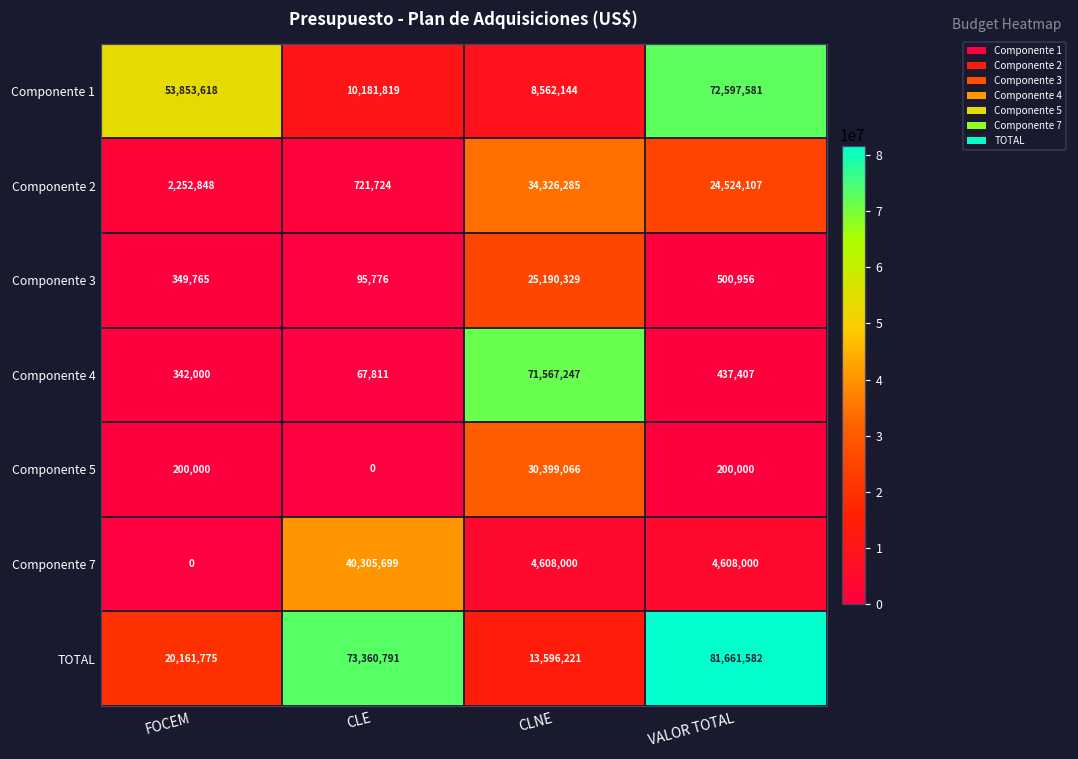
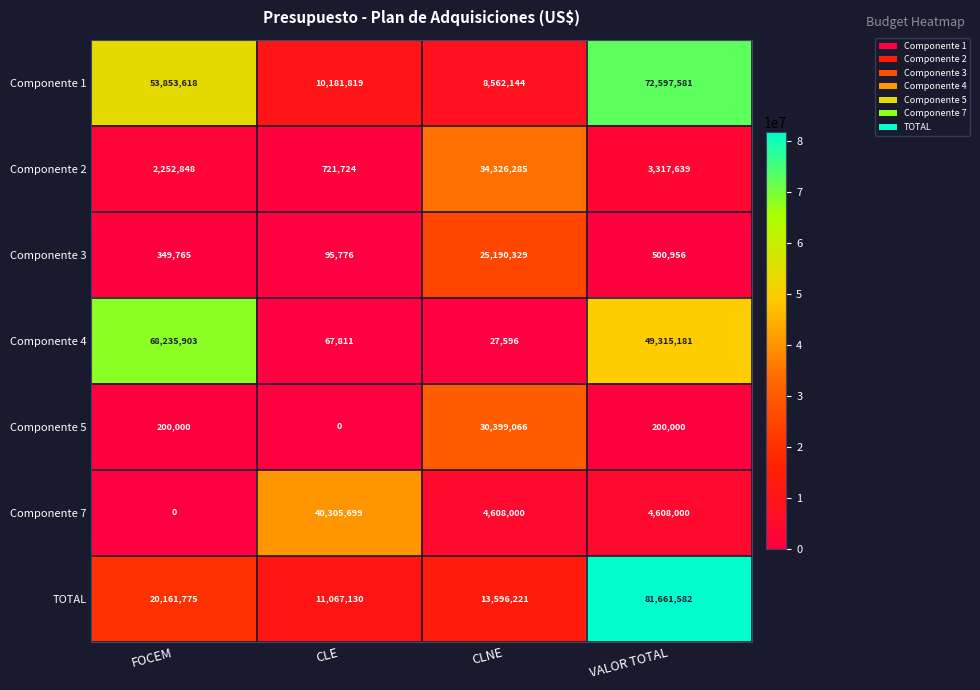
  {
    "Componente 1": {
      "FOCEM": "53,853,618",
      "CLE": "10,181,819",
      "CLNE": "8,562,144",
      "VALOR TOTAL": "72,597,581"
    },
    "Componente 2": {
      "FOCEM": "2,252,848",
      "CLE": "721,724",
      "CLNE": "34,326,285",
-     "VALOR TOTAL": "24,524,107"
+     "VALOR TOTAL": "3,317,639"
    },
    "Componente 3": {
      "FOCEM": "349,765",
      "CLE": "95,776",
      "CLNE": "25,190,329",
      "VALOR TOTAL": "500,956"
    },
    "Componente 4": {
-     "FOCEM": "342,000",
+     "FOCEM": "68,235,903",
      "CLE": "67,811",
-     "CLNE": "71,567,247",
-     "VALOR TOTAL": "437,407"
+     "CLNE": "27,596",
+     "VALOR TOTAL": "49,315,181"
    },
    "Componente 5": {
      "FOCEM": "200,000",
      "CLE": "0",
      "CLNE": "30,399,066",
      "VALOR TOTAL": "200,000"
    },
    "Componente 7": {
      "FOCEM": "0",
      "CLE": "40,305,699",
      "CLNE": "4,608,000",
      "VALOR TOTAL": "4,608,000"
    },
    "TOTAL": {
      "FOCEM": "20,161,775",
-     "CLE": "73,360,791",
+     "CLE": "11,067,130",
      "CLNE": "13,596,221",
      "VALOR TOTAL": "81,661,582"
    }
  }
